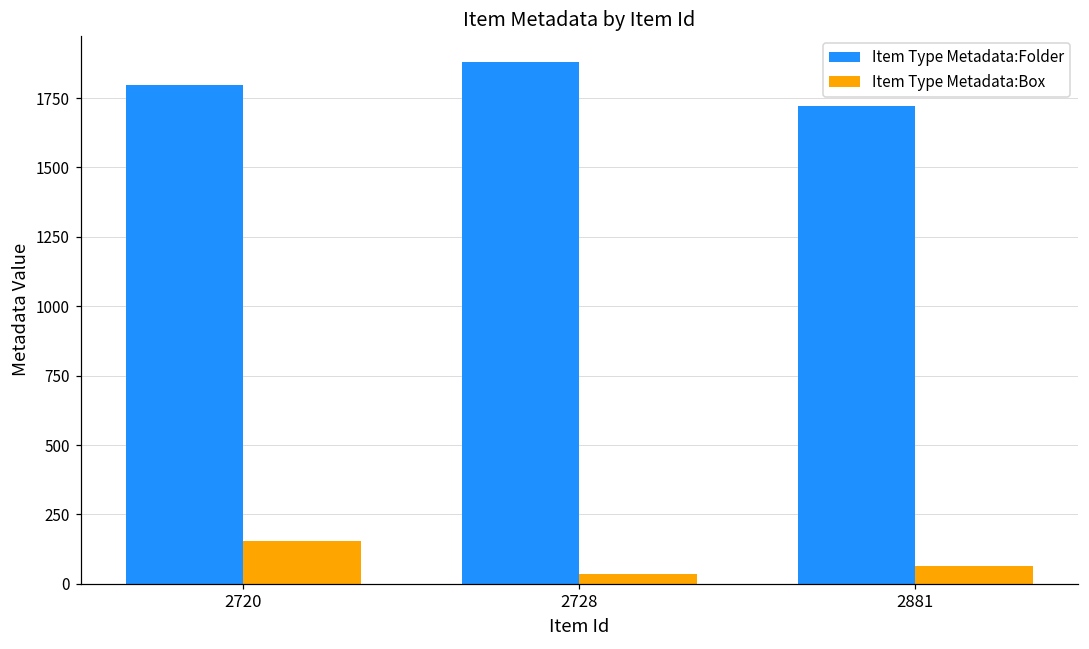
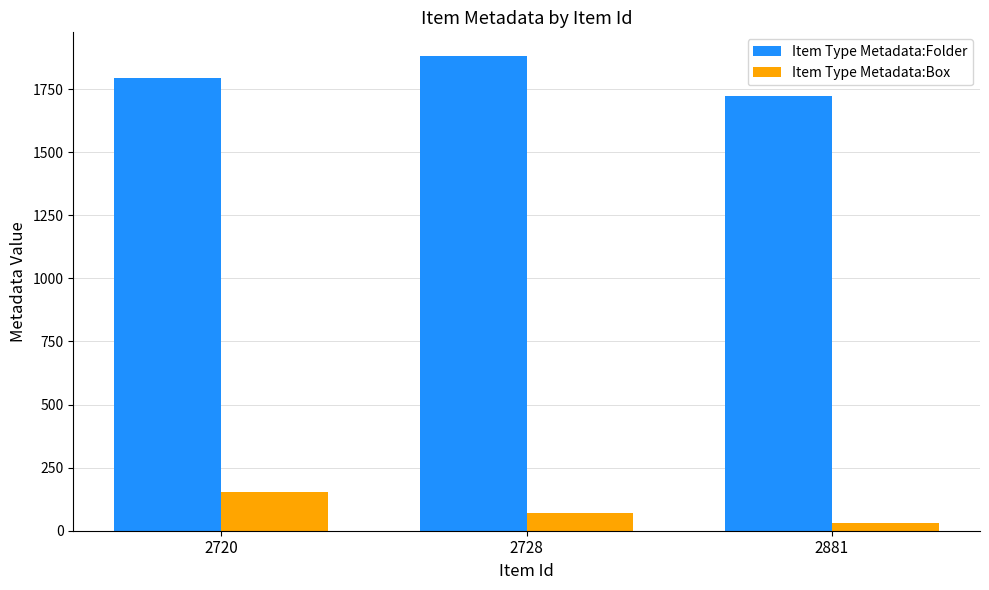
  {
    "Item Type Metadata:Folder": {
      "2720": 1800,
      "2728": 1880,
      "2881": 1720
    },
    "Item Type Metadata:Box": {
      "2720": 160,
-     "2728": 40,
-     "2881": 60
+     "2728": 70,
+     "2881": 30
    }
  }
